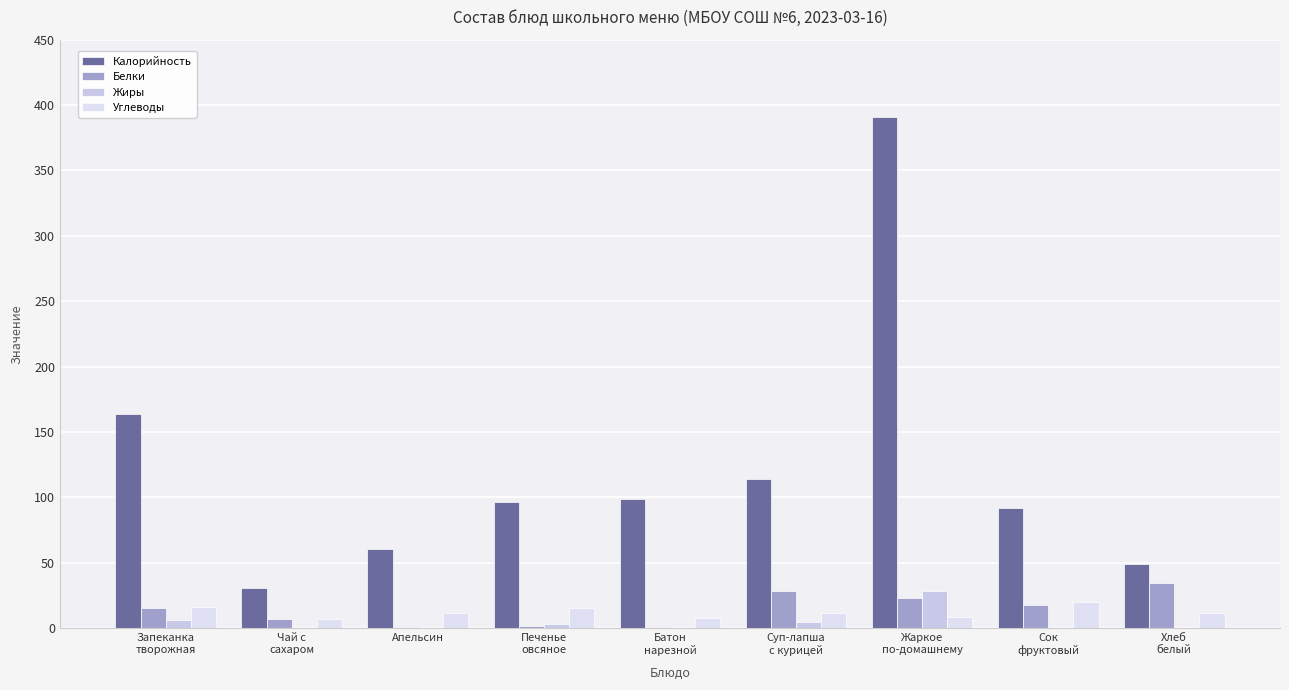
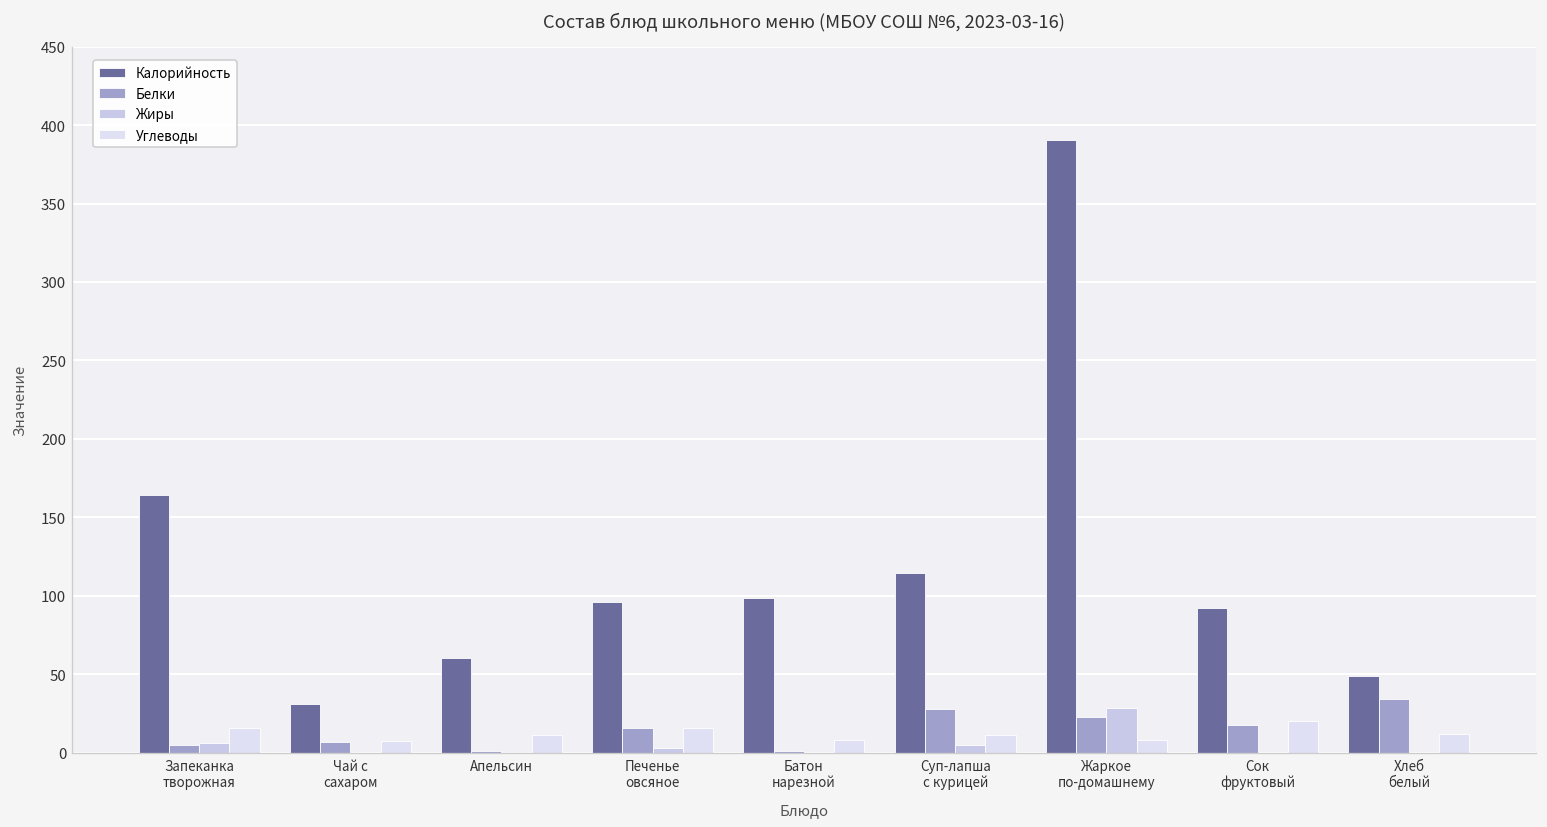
  {
    "Калорийность": {
      "Запеканка творожная": 164,
      "Чай с сахаром": 31,
      "Апельсин": 60,
      "Печенье овсяное": 96,
      "Батон нарезной": 99,
      "Суп-лапша с курицей": 114,
      "Жаркое по-домашнему": 390,
      "Сок фруктовый": 92,
      "Хлеб белый": 49
    },
    "Белки": {
-     "Запеканка творожная": 16,
+     "Запеканка творожная": 5,
      "Чай с сахаром": 7,
-     "Печенье овсяное": 1,
+     "Печенье овсяное": 16,
      "Суп-лапша с курицей": 28,
      "Жаркое по-домашнему": 23,
      "Сок фруктовый": 18,
      "Хлеб белый": 35
    }
  }
